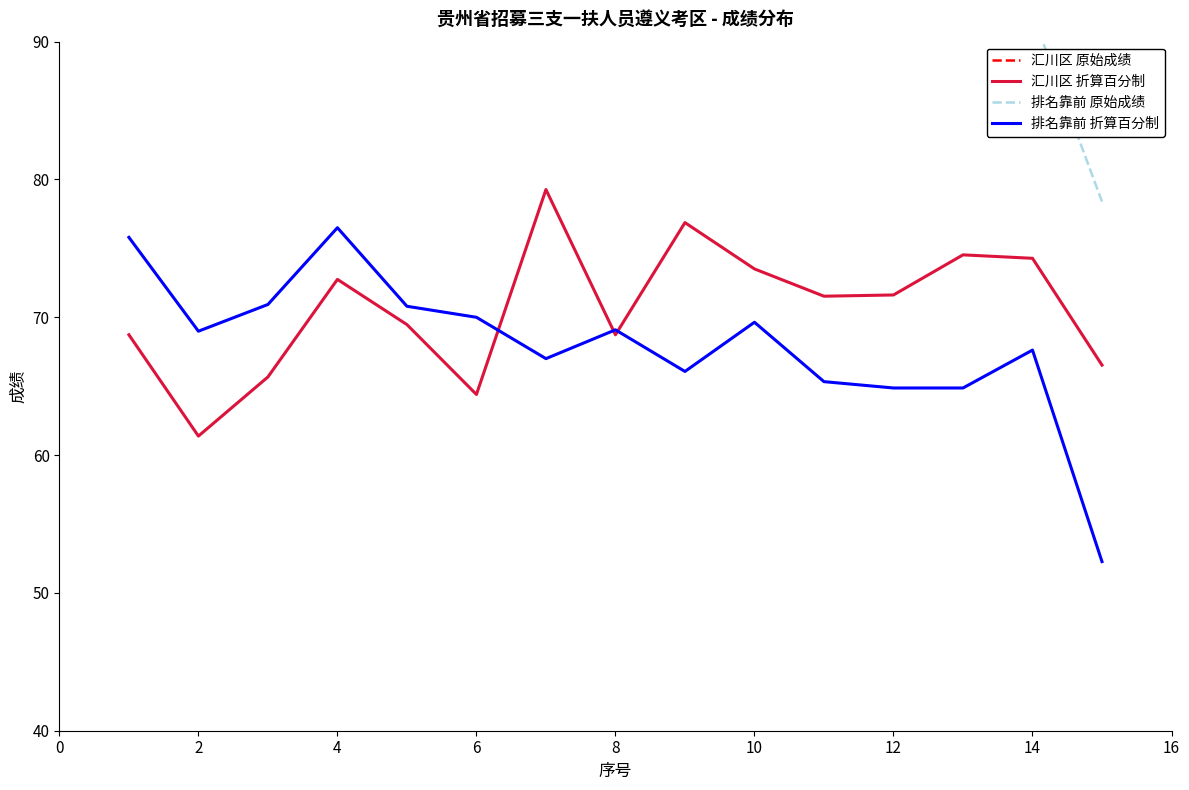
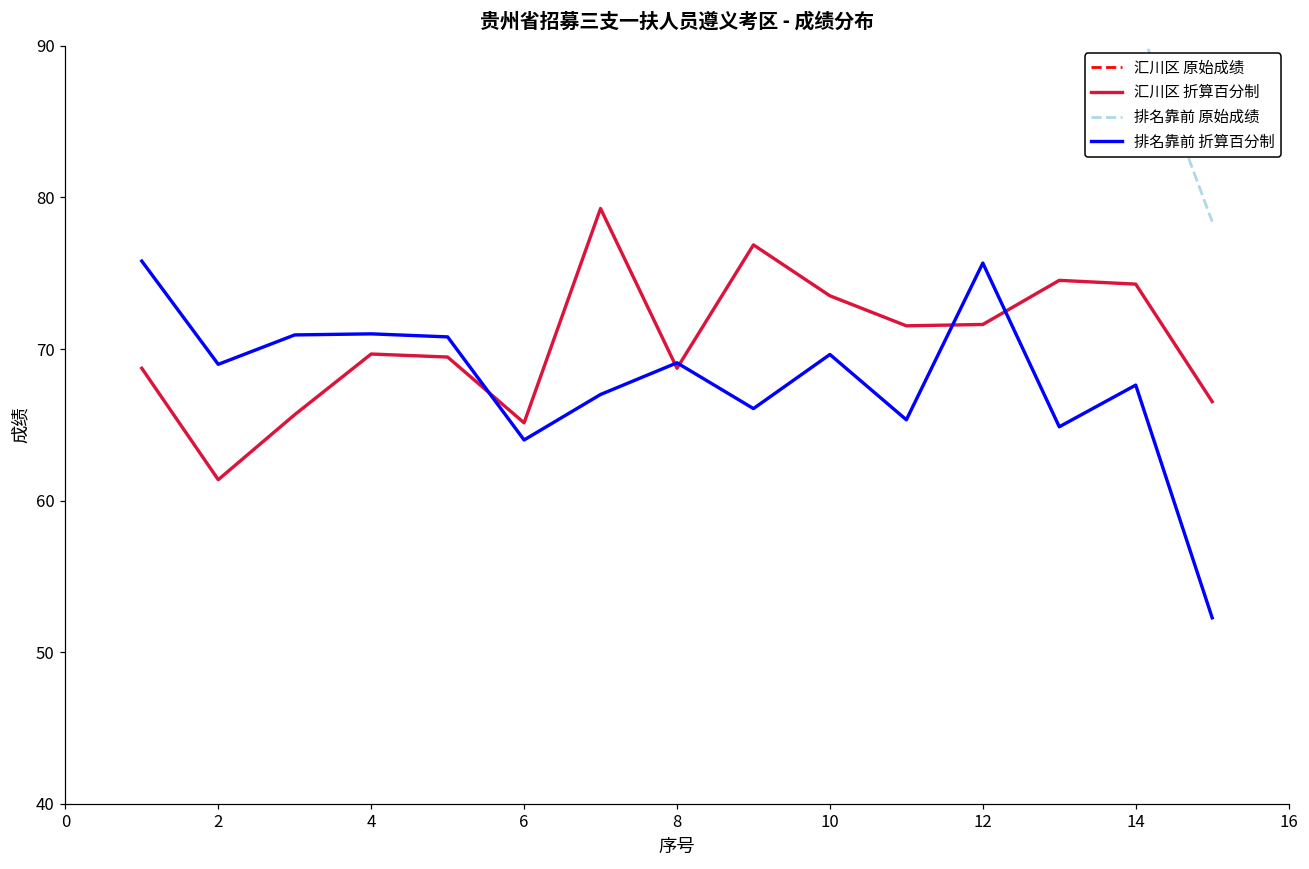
  {
    "汇川区 折算百分制": {
      "2": 61.4,
-     "4": 72.8,
-     "6": 64.4,
+     "4": 69.7,
+     "6": 65.1,
      "8": 68.7,
      "10": 73.5,
      "12": 71.6,
      "14": 74.3
    },
    "排名靠前 折算百分制": {
      "2": 69.0,
-     "4": 76.5,
-     "6": 70,
+     "4": 71.0,
+     "6": 64,
      "8": 69.1,
      "10": 69.6,
-     "12": 64.9,
+     "12": 75.7,
      "14": 67.6
    }
  }
